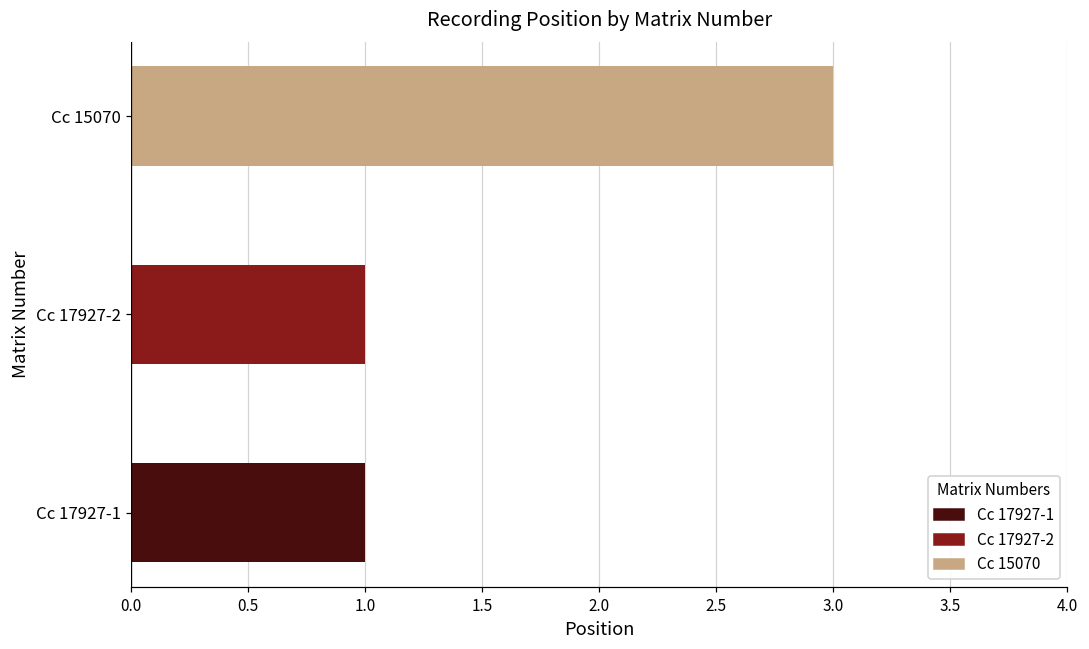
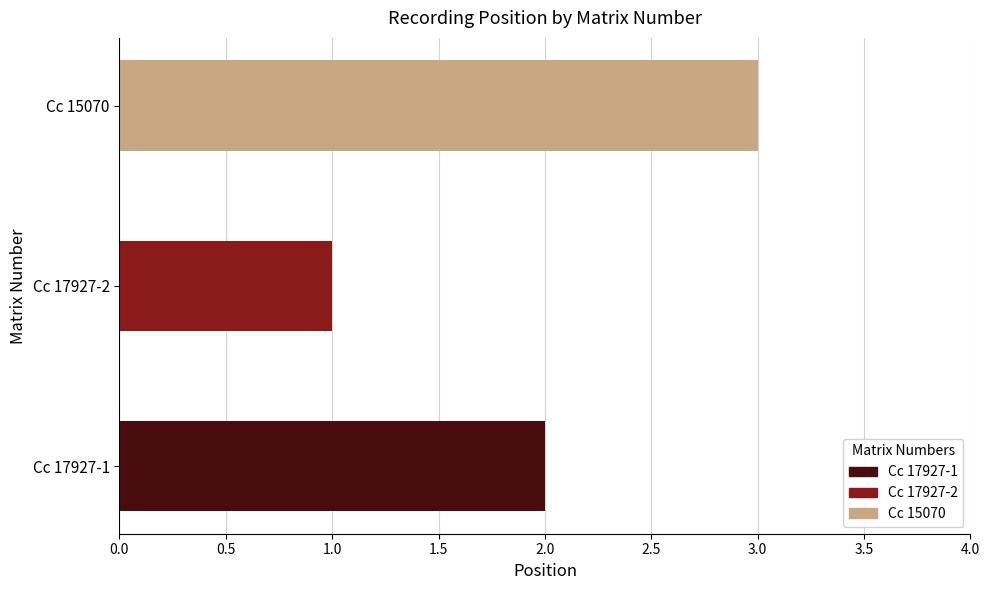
  {
    "Cc 15070": 3,
    "Cc 17927-2": 1,
-   "Cc 17927-1": 1
+   "Cc 17927-1": 2
  }
